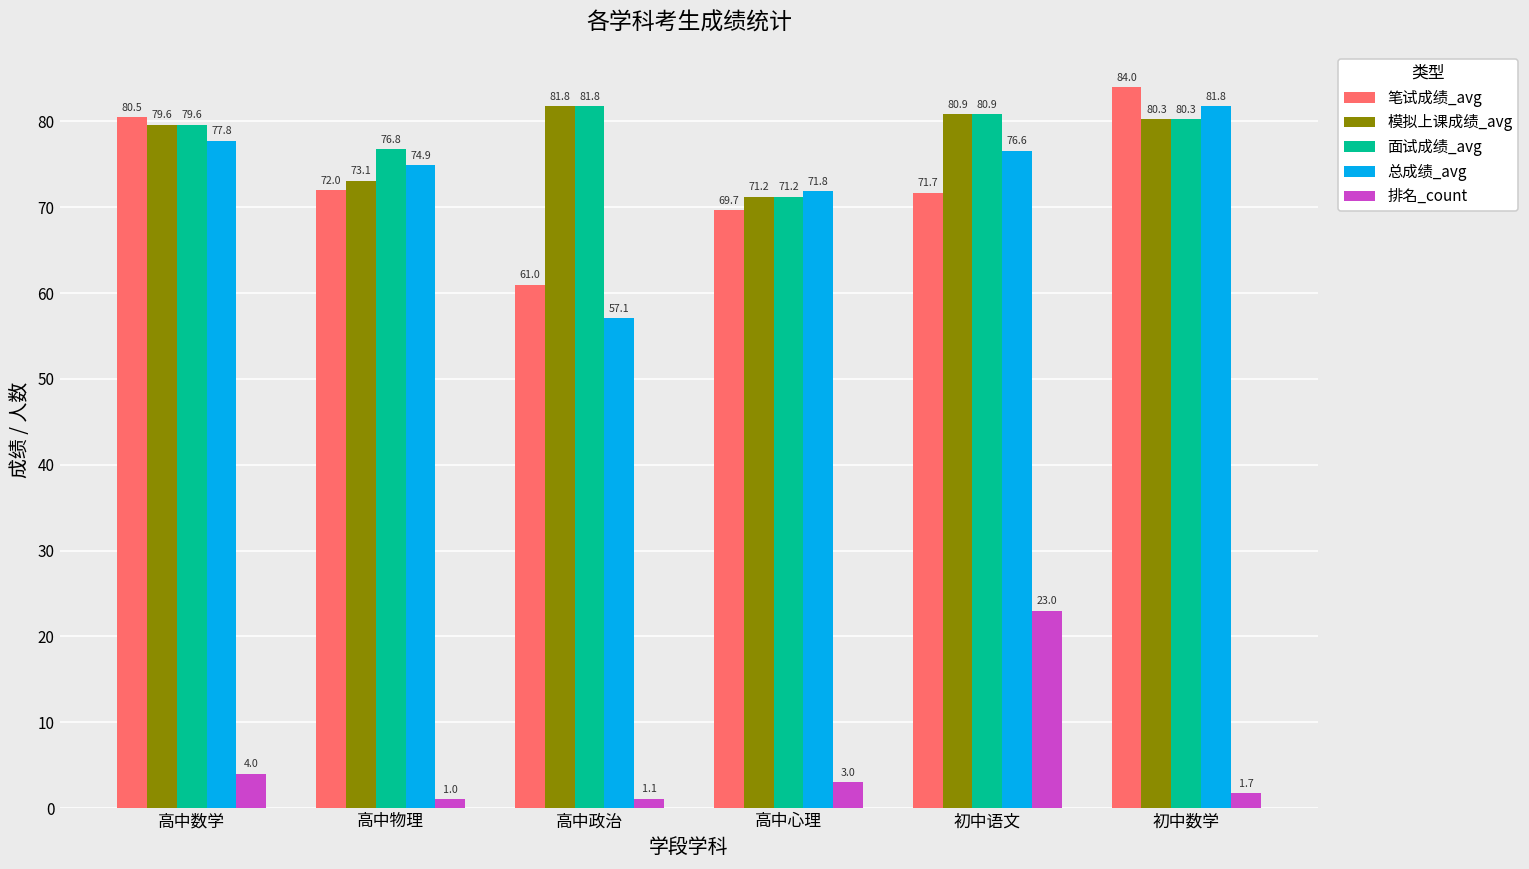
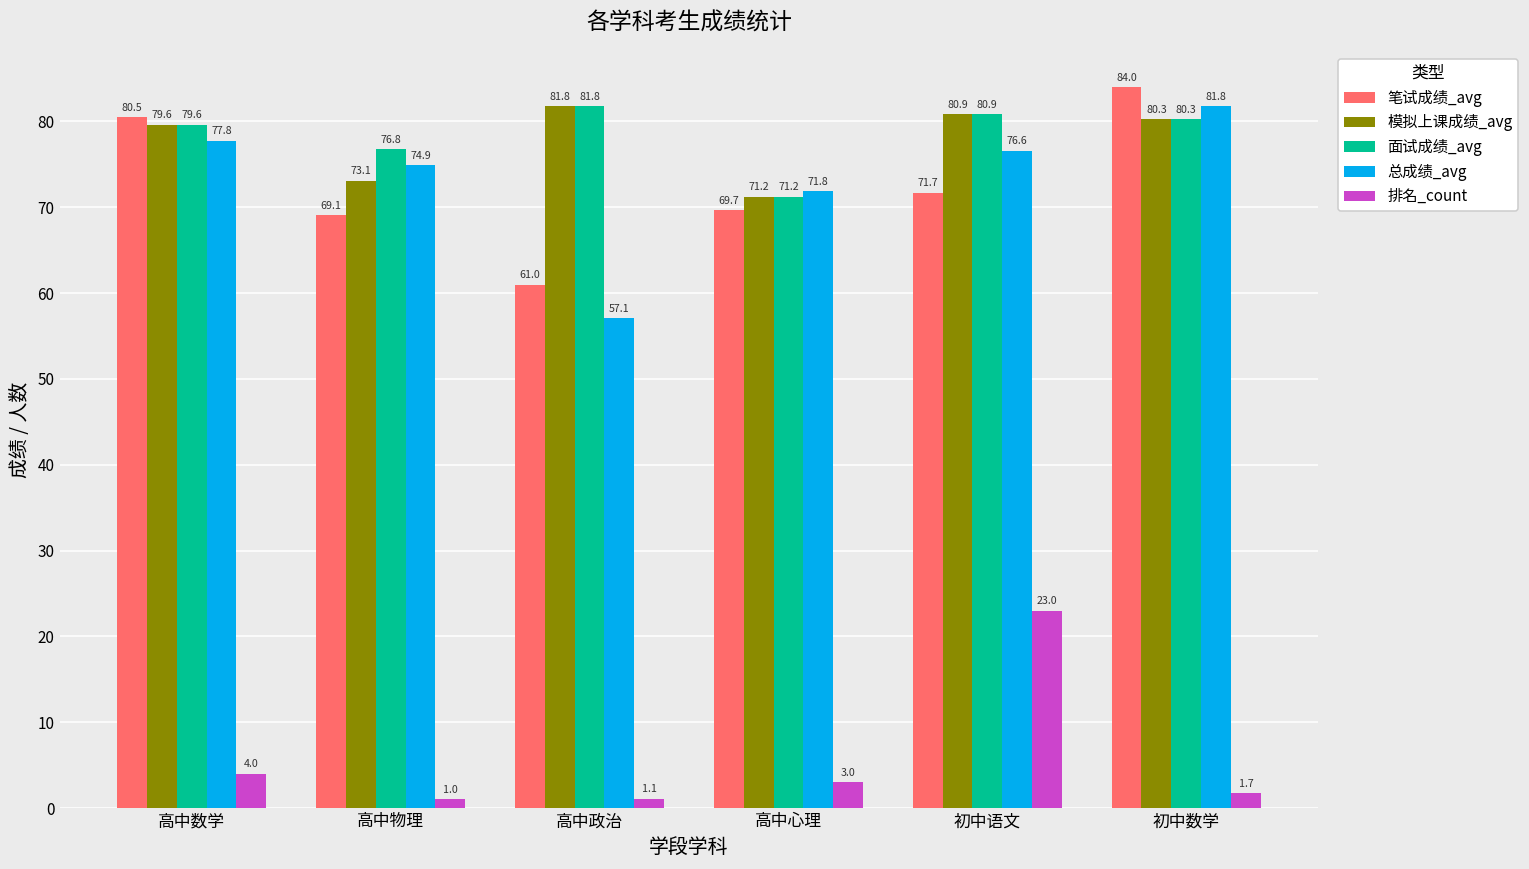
  {
    "笔试成绩_avg": {
      "高中数学": 80.5,
-     "高中物理": 72.0,
+     "高中物理": 69.1,
      "高中政治": 61.0,
      "高中心理": 69.7,
      "初中语文": 71.7,
      "初中数学": 84.0
    },
    "模拟上课成绩_avg": {
      "高中数学": 79.6,
      "高中物理": 73.1,
      "高中政治": 81.8,
      "高中心理": 71.2,
      "初中语文": 80.9,
      "初中数学": 80.3
    },
    "面试成绩_avg": {
      "高中数学": 79.6,
      "高中物理": 76.8,
      "高中政治": 81.8,
      "高中心理": 71.2,
      "初中语文": 80.9,
      "初中数学": 80.3
    },
    "总成绩_avg": {
      "高中数学": 77.8,
      "高中物理": 74.9,
      "高中政治": 57.1,
      "高中心理": 71.8,
      "初中语文": 76.6,
      "初中数学": 81.8
    },
    "排名_count": {
      "高中数学": 4.0,
      "高中物理": 1.0,
      "高中政治": 1.1,
      "高中心理": 3.0,
      "初中语文": 23.0,
      "初中数学": 1.7
    }
  }
